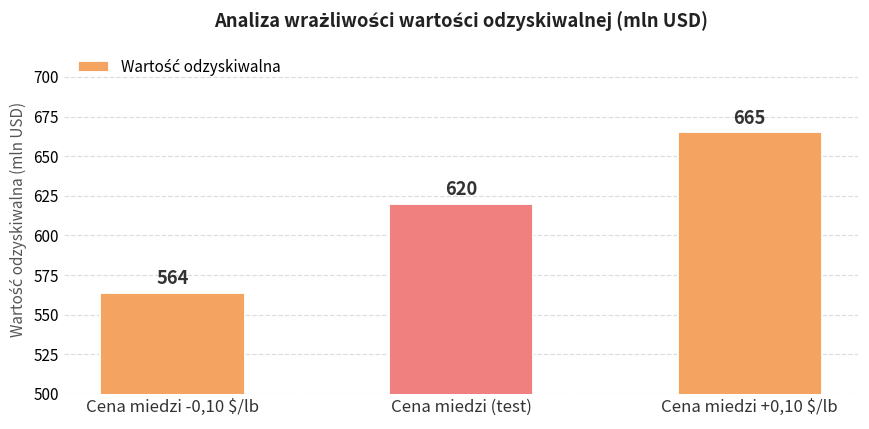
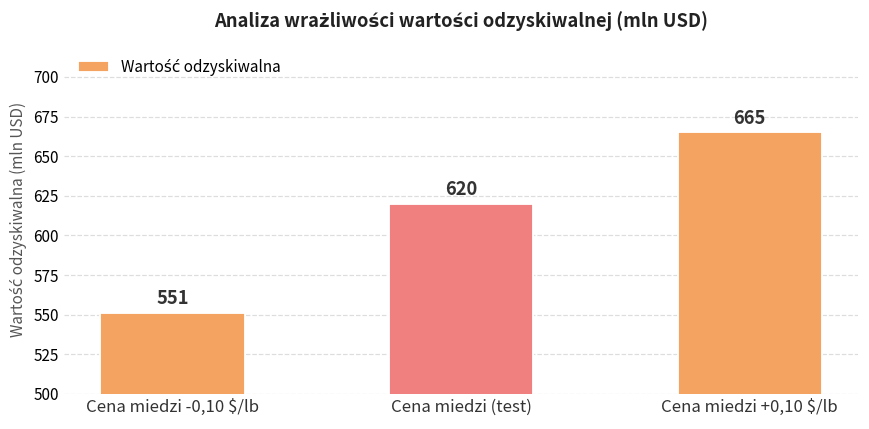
  {
-   "Cena miedzi -0,10 $/lb": 564,
+   "Cena miedzi -0,10 $/lb": 551,
    "Cena miedzi (test)": 620,
    "Cena miedzi +0,10 $/lb": 665
  }
